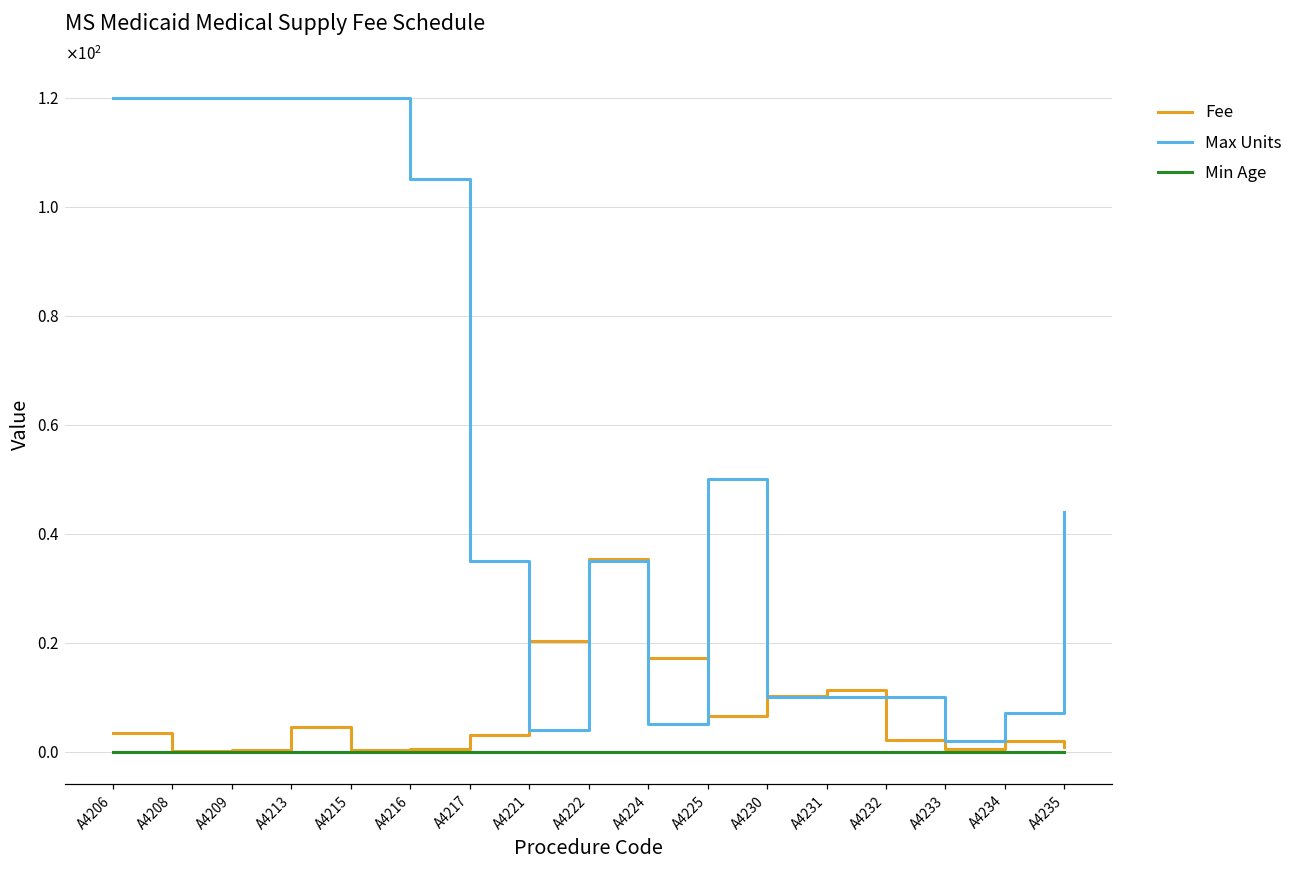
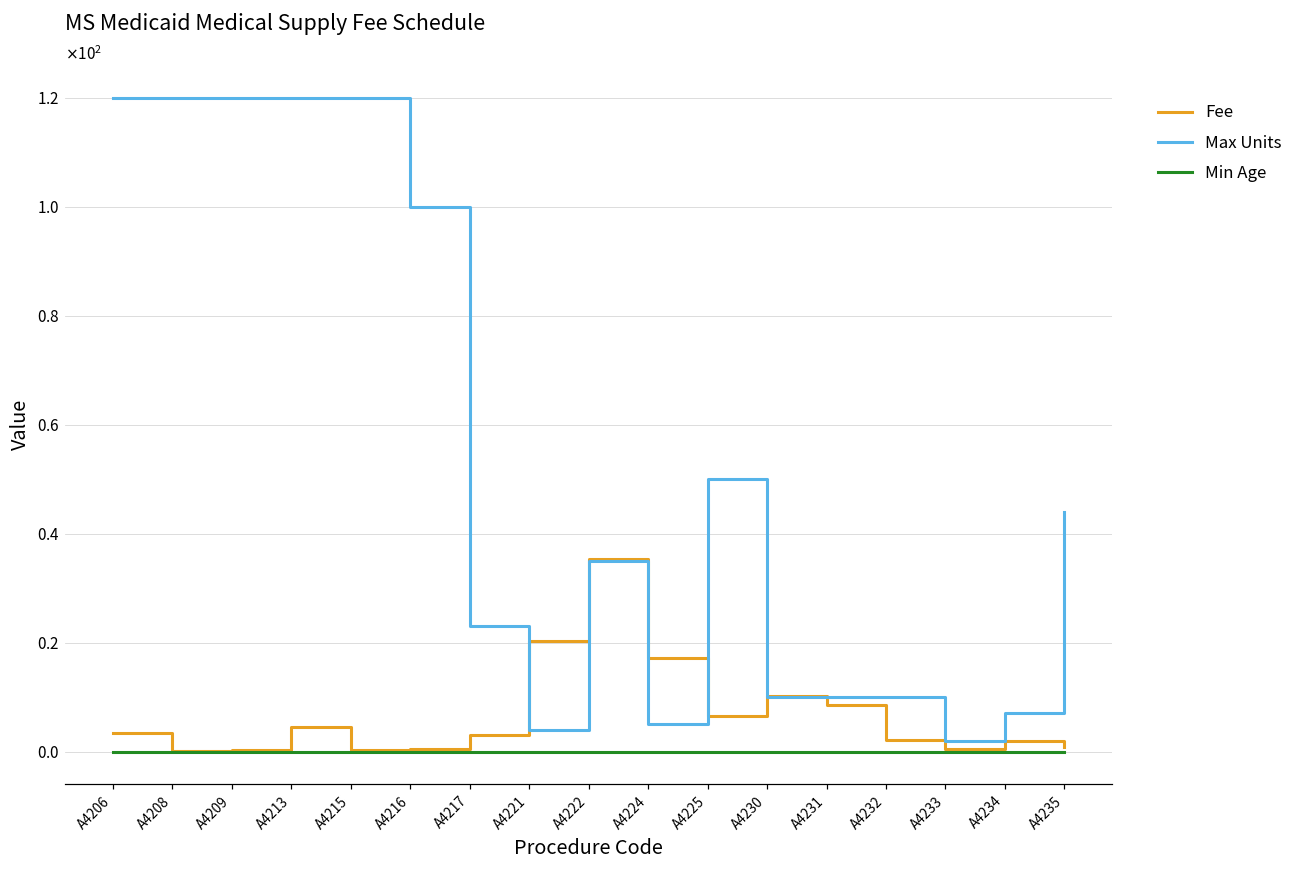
  {
    "Fee": {
      "A4206": 3,
      "A4213": 5,
      "A4217": 3,
      "A4221": 20,
      "A4224": 17,
      "A4225": 7,
-     "A4231": 11,
+     "A4231": 9,
      "A4232": 2,
      "A4234": 2,
      "A4235": 1
    },
    "Max Units": {
      "A4206": 120,
      "A4208": 120,
      "A4209": 120,
      "A4213": 120,
      "A4215": 120,
-     "A4216": 105,
-     "A4217": 35,
+     "A4216": 100,
+     "A4217": 23,
      "A4221": 4,
      "A4224": 5,
      "A4225": 50,
      "A4231": 10,
      "A4232": 10,
      "A4233": 2,
      "A4234": 7,
      "A4235": 44
    },
    "Min Age": {
      "A4206": 0,
      "A4213": 0,
      "A4217": 0,
      "A4221": 0,
      "A4222": 0,
      "A4224": 0,
      "A4225": 0,
      "A4230": 0,
      "A4231": 0,
      "A4232": 0,
      "A4234": 0,
      "A4235": 0
    }
  }
